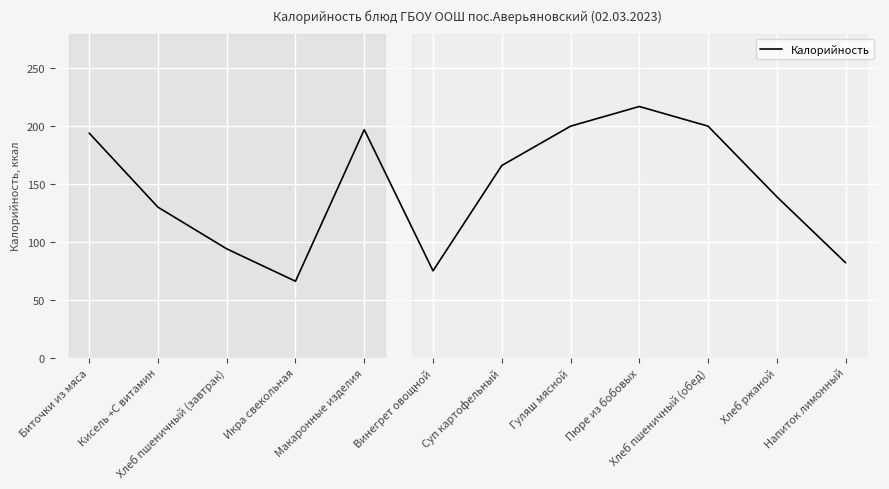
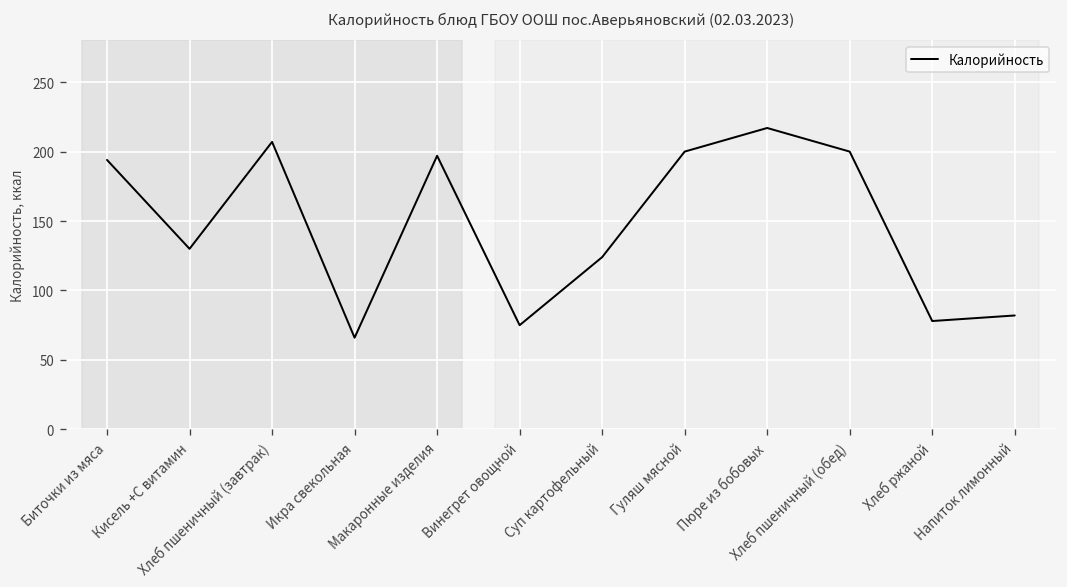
  {
    "Биточки из мяса": 194,
    "Кисель +С витамин": 130,
-   "Хлеб пшеничный (завтрак)": 94,
+   "Хлеб пшеничный (завтрак)": 207,
    "Икра свекольная": 66,
    "Макаронные изделия": 197,
    "Винегрет овощной": 75,
-   "Суп картофельный": 166,
+   "Суп картофельный": 124,
    "Гуляш мясной": 200,
    "Пюре из бобовых": 217,
    "Хлеб пшеничный (обед)": 200,
-   "Хлеб ржаной": 139,
+   "Хлеб ржаной": 78,
    "Напиток лимонный": 82
  }
